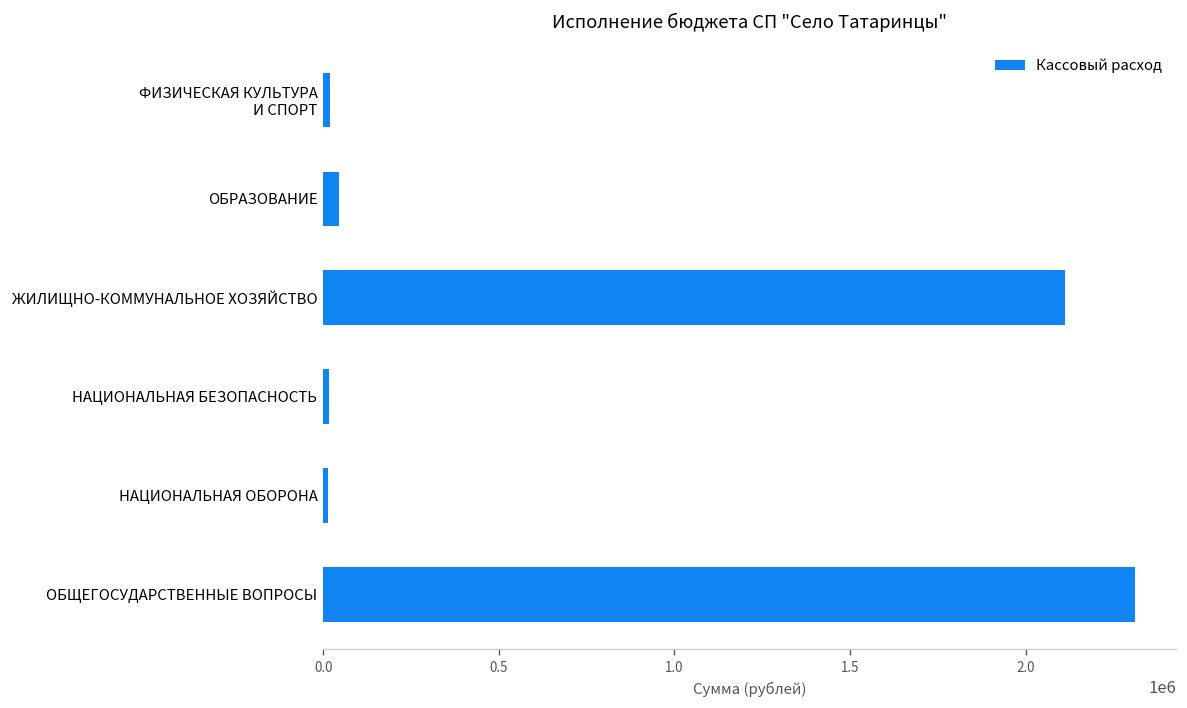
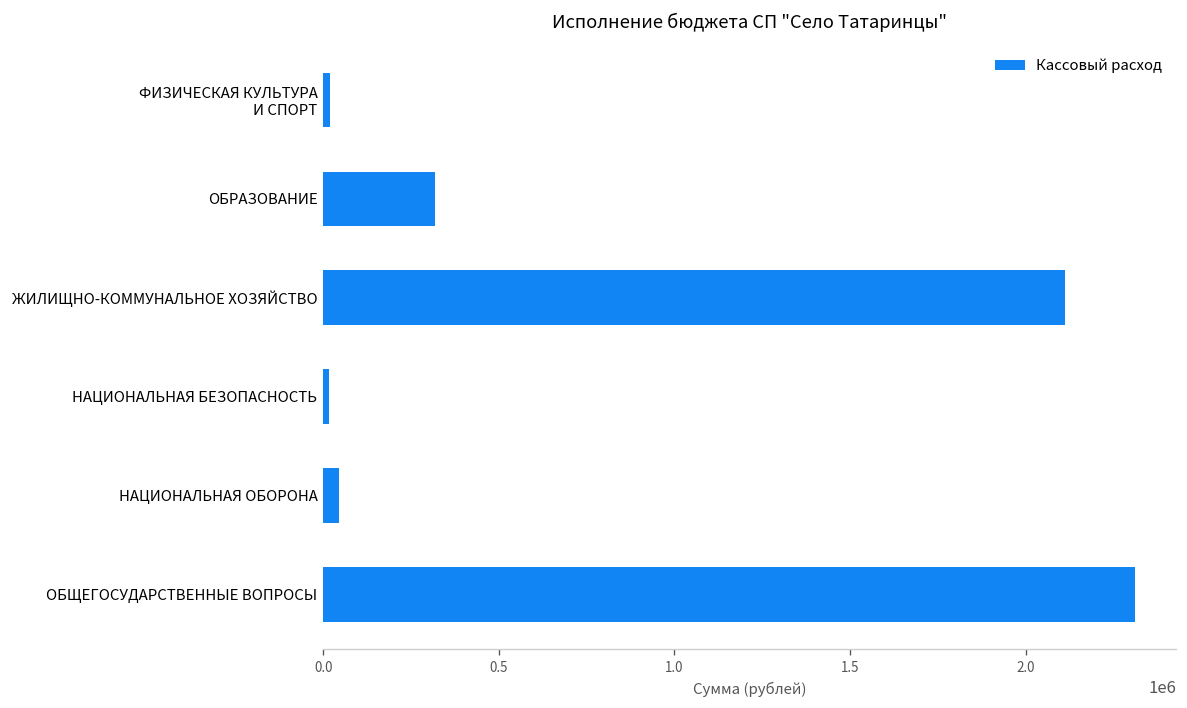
  {
    "ФИЗИЧЕСКАЯ КУЛЬТУРА И СПОРТ": 20000,
-   "ОБРАЗОВАНИЕ": 40000,
+   "ОБРАЗОВАНИЕ": 320000,
    "ЖИЛИЩНО-КОММУНАЛЬНОЕ ХОЗЯЙСТВО": 2110000,
    "НАЦИОНАЛЬНАЯ БЕЗОПАСНОСТЬ": 20000,
-   "НАЦИОНАЛЬНАЯ ОБОРОНА": 10000,
+   "НАЦИОНАЛЬНАЯ ОБОРОНА": 40000,
    "ОБЩЕГОСУДАРСТВЕННЫЕ ВОПРОСЫ": 2310000
  }
